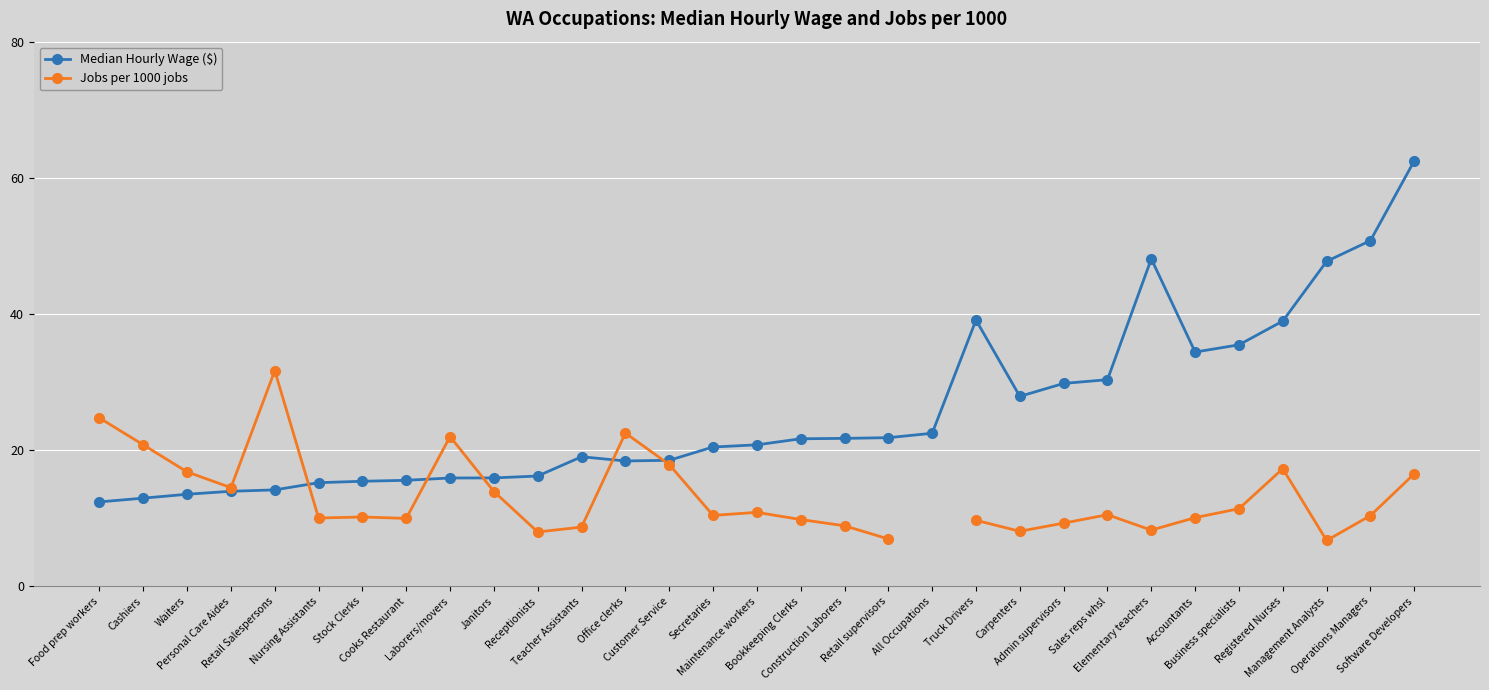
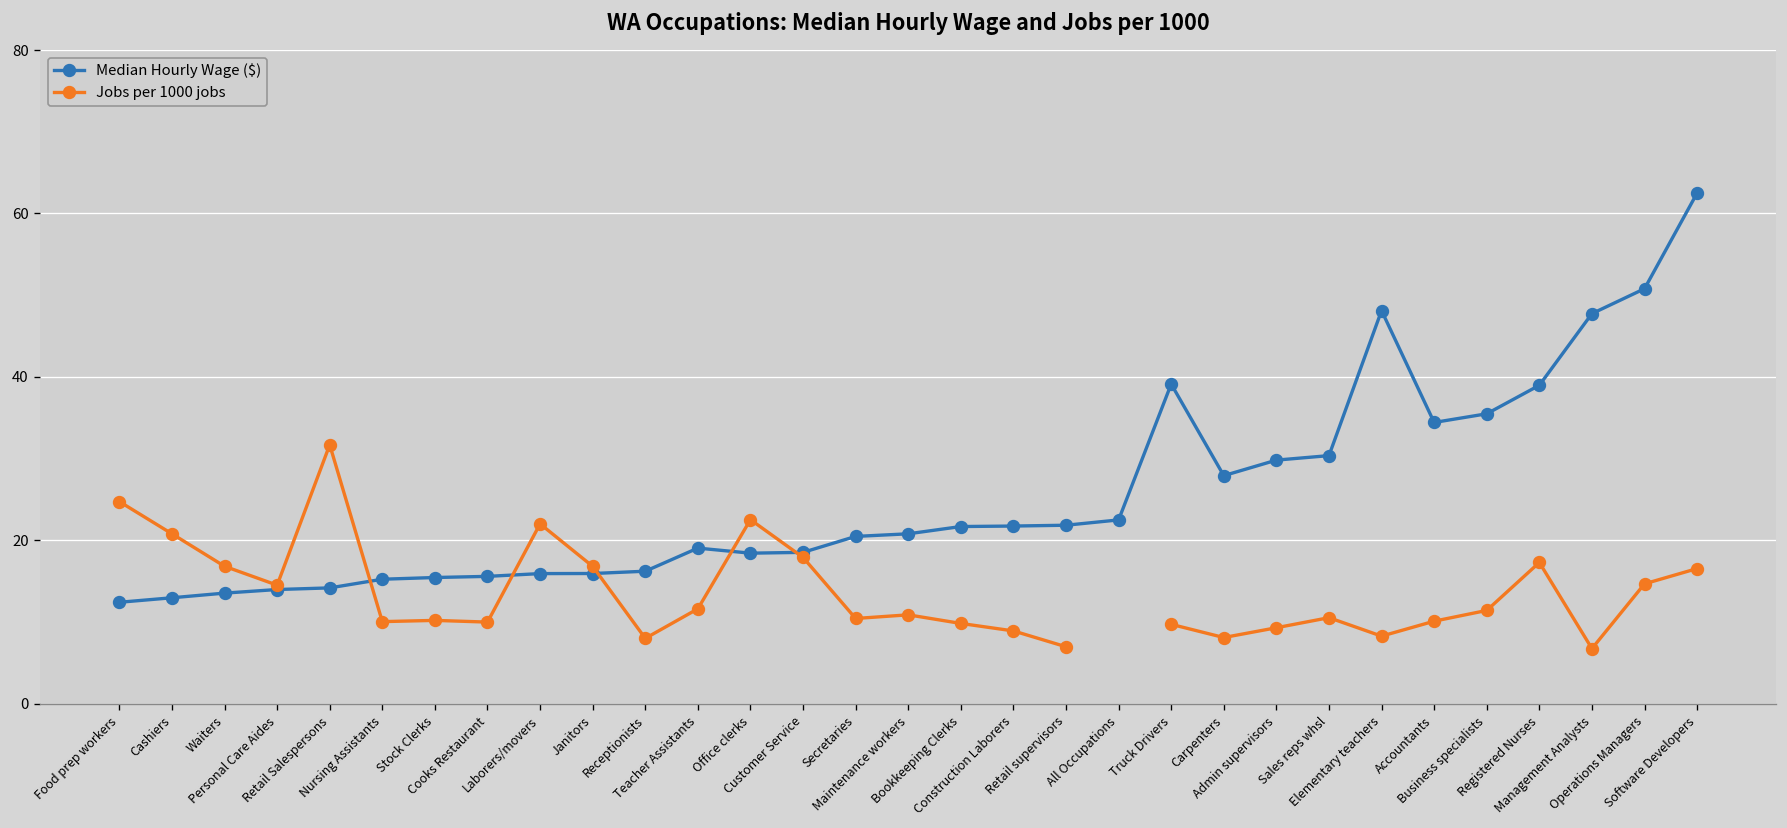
  {
    "Median Hourly Wage ($)": {
      "Food prep workers": 12,
      "Cashiers": 13,
      "Waiters": 14,
      "Personal Care Aides": 14,
      "Retail Salespersons": 14,
      "Nursing Assistants": 15,
      "Stock Clerks": 15,
      "Cooks Restaurant": 16,
      "Laborers/movers": 16,
      "Janitors": 16,
      "Receptionists": 16,
      "Teacher Assistants": 19,
      "Office clerks": 18,
      "Customer Service": 19,
      "Secretaries": 20,
      "Maintenance workers": 21,
      "Bookkeeping Clerks": 22,
      "Construction Laborers": 22,
      "Retail supervisors": 22,
      "All Occupations": 22,
      "Truck Drivers": 39,
      "Carpenters": 28,
      "Admin supervisors": 30,
      "Sales reps whsl": 30,
      "Elementary teachers": 48,
      "Accountants": 34,
      "Business specialists": 35,
      "Registered Nurses": 39,
      "Management Analysts": 48,
      "Operations Managers": 51,
      "Software Developers": 62
    },
    "Jobs per 1000 jobs": {
      "Food prep workers": 25,
      "Cashiers": 21,
      "Waiters": 17,
      "Personal Care Aides": 14,
      "Retail Salespersons": 32,
      "Nursing Assistants": 10,
      "Stock Clerks": 10,
      "Cooks Restaurant": 10,
      "Laborers/movers": 22,
-     "Janitors": 14,
+     "Janitors": 17,
      "Receptionists": 8,
-     "Teacher Assistants": 9,
+     "Teacher Assistants": 12,
      "Office clerks": 23,
      "Customer Service": 18,
      "Secretaries": 10,
      "Maintenance workers": 11,
      "Bookkeeping Clerks": 10,
      "Construction Laborers": 9,
      "Retail supervisors": 7,
      "Truck Drivers": 10,
      "Carpenters": 8,
      "Admin supervisors": 9,
      "Sales reps whsl": 11,
      "Elementary teachers": 8,
      "Accountants": 10,
      "Business specialists": 11,
      "Registered Nurses": 17,
      "Management Analysts": 7,
-     "Operations Managers": 10,
+     "Operations Managers": 15,
      "Software Developers": 17
    }
  }
